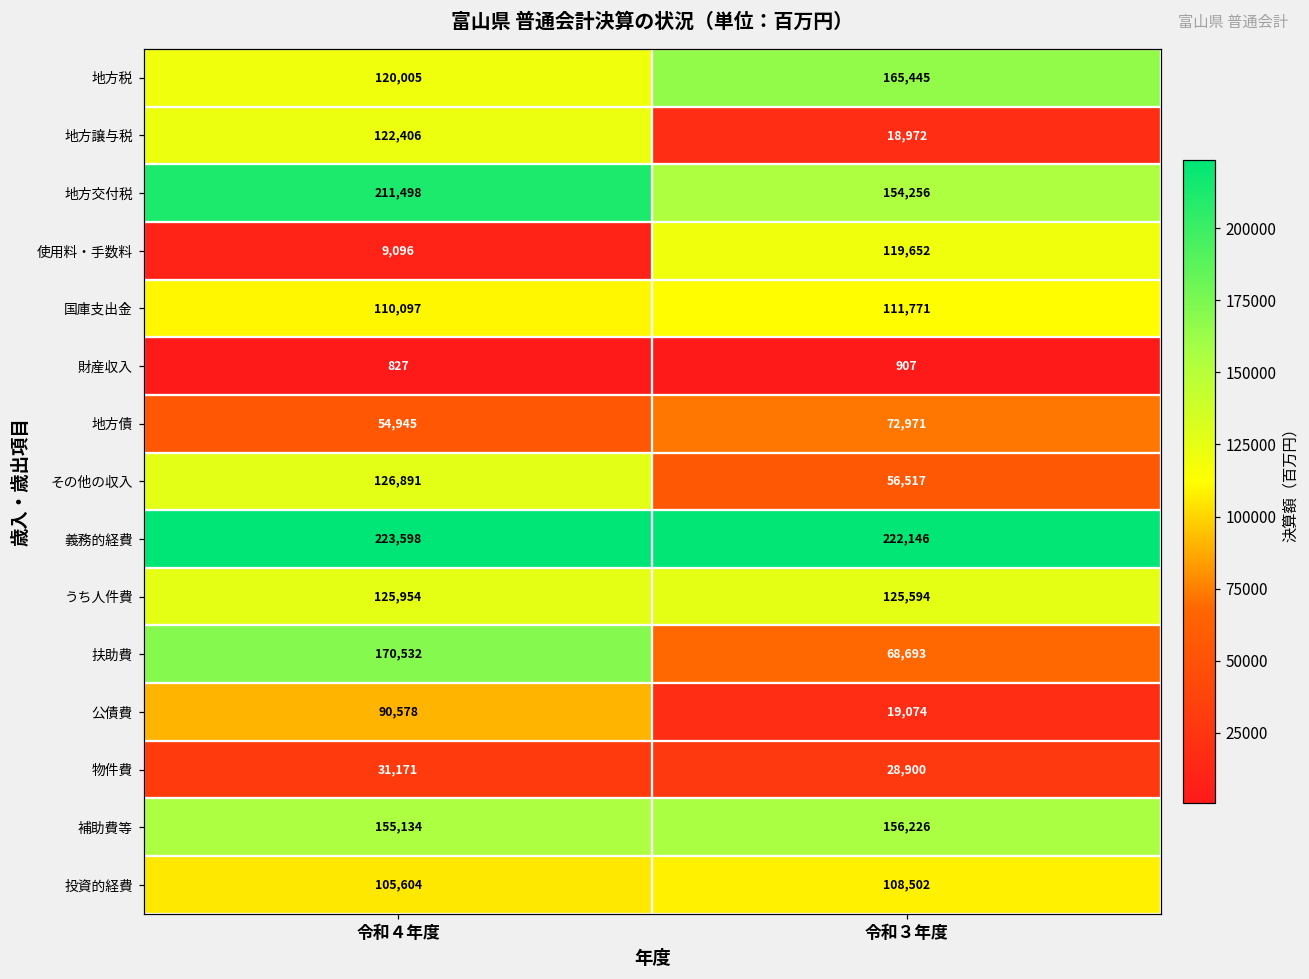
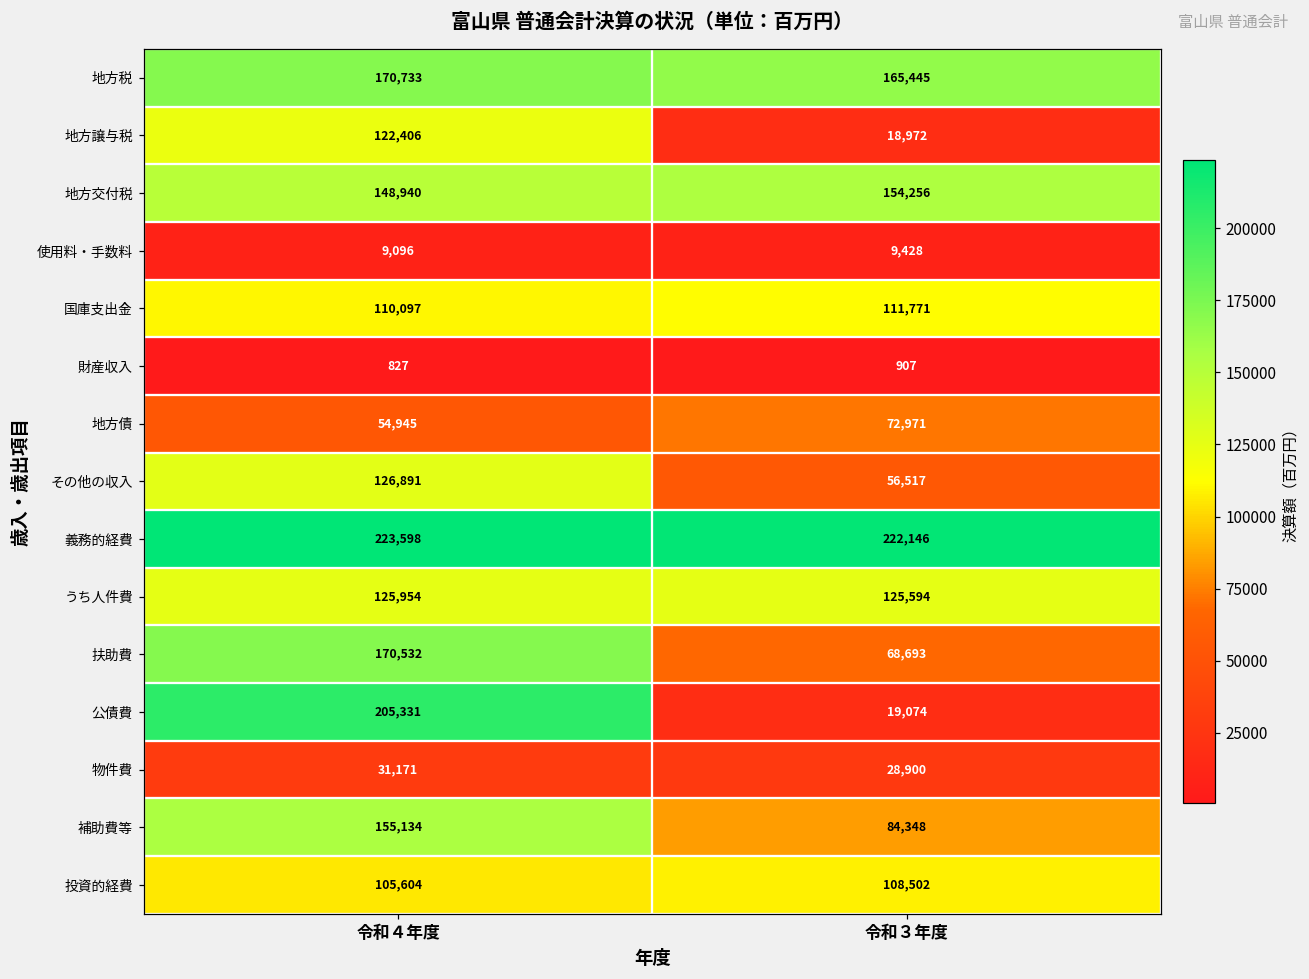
  {
    "地方税": {
-     "令和４年度": "120,005",
+     "令和４年度": "170,733",
      "令和３年度": "165,445"
    },
    "地方譲与税": {
      "令和４年度": "122,406",
      "令和３年度": "18,972"
    },
    "地方交付税": {
-     "令和４年度": "211,498",
+     "令和４年度": "148,940",
      "令和３年度": "154,256"
    },
    "使用料・手数料": {
      "令和４年度": "9,096",
-     "令和３年度": "119,652"
+     "令和３年度": "9,428"
    },
    "国庫支出金": {
      "令和４年度": "110,097",
      "令和３年度": "111,771"
    },
    "財産収入": {
      "令和４年度": "827",
      "令和３年度": "907"
    },
    "地方債": {
      "令和４年度": "54,945",
      "令和３年度": "72,971"
    },
    "その他の収入": {
      "令和４年度": "126,891",
      "令和３年度": "56,517"
    },
    "義務的経費": {
      "令和４年度": "223,598",
      "令和３年度": "222,146"
    },
    "うち人件費": {
      "令和４年度": "125,954",
      "令和３年度": "125,594"
    },
    "扶助費": {
      "令和４年度": "170,532",
      "令和３年度": "68,693"
    },
    "公債費": {
-     "令和４年度": "90,578",
+     "令和４年度": "205,331",
      "令和３年度": "19,074"
    },
    "物件費": {
      "令和４年度": "31,171",
      "令和３年度": "28,900"
    },
    "補助費等": {
      "令和４年度": "155,134",
-     "令和３年度": "156,226"
+     "令和３年度": "84,348"
    },
    "投資的経費": {
      "令和４年度": "105,604",
      "令和３年度": "108,502"
    }
  }
